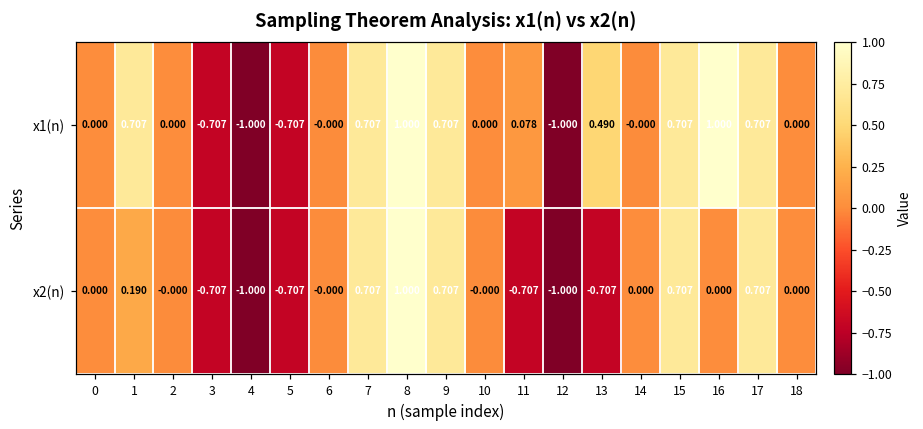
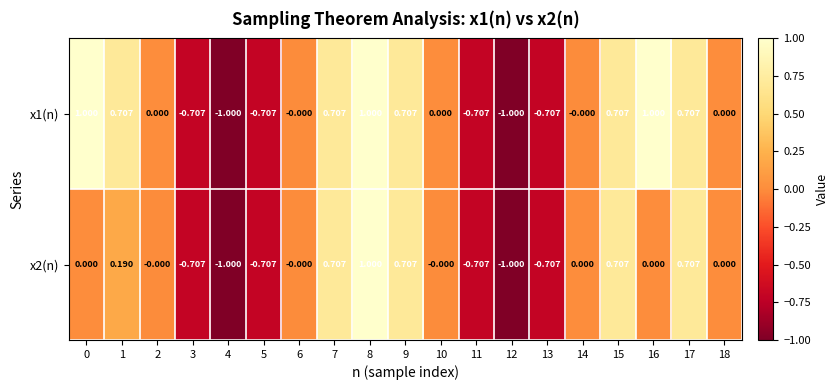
  {
    "x1(n)": {
-     "0": 0.000,
+     "0": 1.000,
      "1": 0.707,
      "2": 0.000,
      "3": -0.707,
      "4": -1.000,
      "5": -0.707,
      "6": -0.000,
      "7": 0.707,
      "8": 1.000,
      "9": 0.707,
      "10": 0.000,
-     "11": 0.078,
+     "11": -0.707,
      "12": -1.000,
-     "13": 0.490,
+     "13": -0.707,
      "14": -0.000,
      "15": 0.707,
      "16": 1.000,
      "17": 0.707,
      "18": 0.000
    },
    "x2(n)": {
      "0": 0.000,
      "1": 0.190,
      "2": -0.000,
      "3": -0.707,
      "4": -1.000,
      "5": -0.707,
      "6": -0.000,
      "7": 0.707,
      "8": 1.000,
      "9": 0.707,
      "10": -0.000,
      "11": -0.707,
      "12": -1.000,
      "13": -0.707,
      "14": 0.000,
      "15": 0.707,
      "16": 0.000,
      "17": 0.707,
      "18": 0.000
    }
  }
